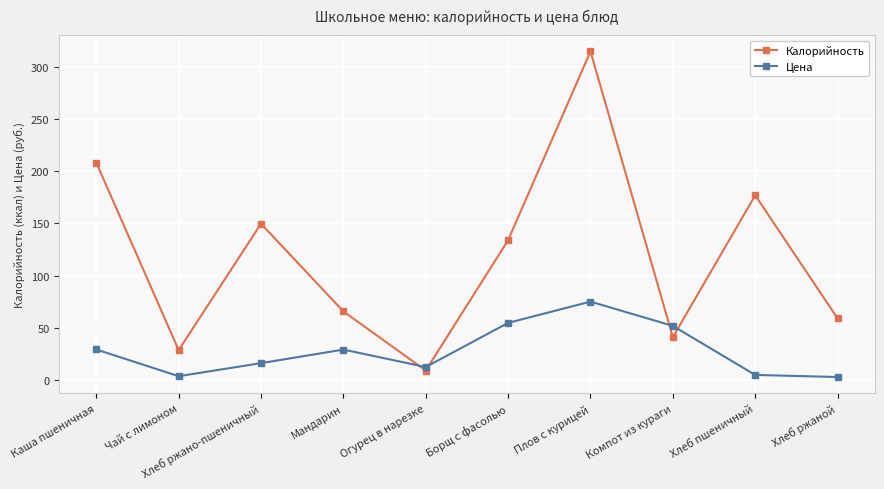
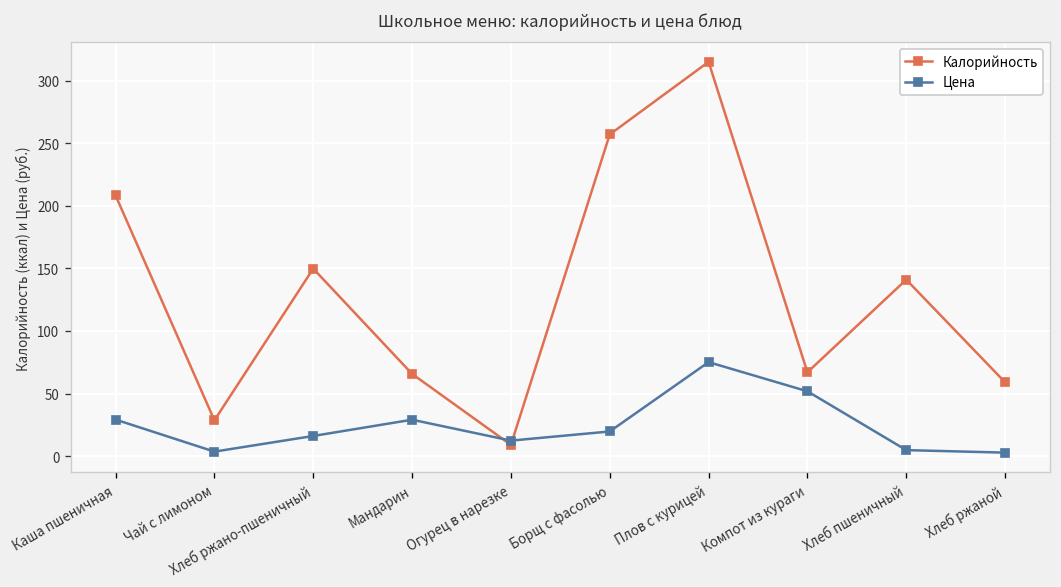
  {
    "Калорийность": {
      "Каша пшеничная": 208,
      "Чай с лимоном": 29,
      "Хлеб ржано-пшеничный": 150,
      "Мандарин": 66,
      "Огурец в нарезке": 9,
-     "Борщ с фасолью": 134,
+     "Борщ с фасолью": 257,
      "Плов с курицей": 315,
-     "Компот из кураги": 41,
-     "Хлеб пшеничный": 177,
+     "Компот из кураги": 67,
+     "Хлеб пшеничный": 141,
      "Хлеб ржаной": 59
    },
    "Цена": {
      "Каша пшеничная": 29,
      "Чай с лимоном": 4,
      "Хлеб ржано-пшеничный": 16,
      "Мандарин": 29,
      "Огурец в нарезке": 12,
-     "Борщ с фасолью": 55,
+     "Борщ с фасолью": 20,
      "Плов с курицей": 75,
      "Компот из кураги": 52,
      "Хлеб пшеничный": 5,
      "Хлеб ржаной": 3
    }
  }
